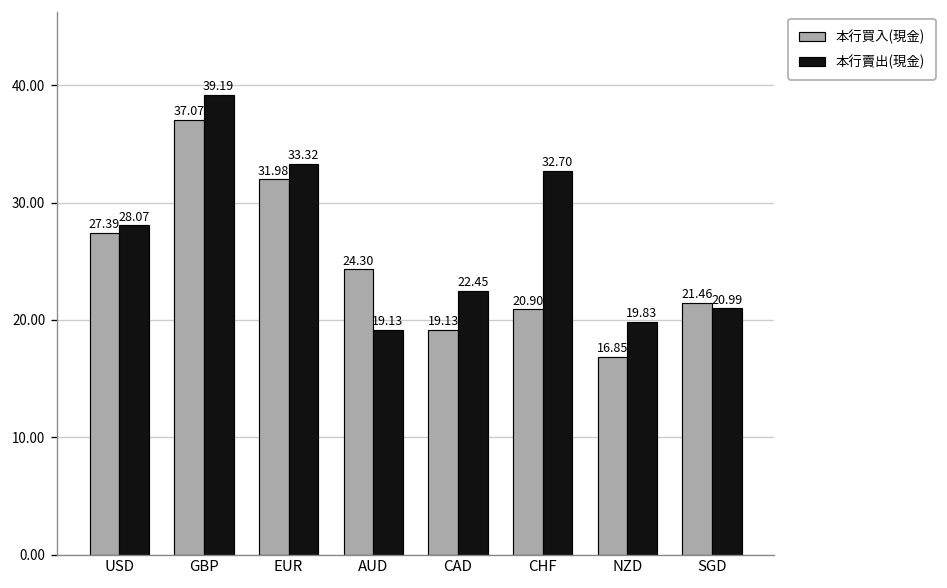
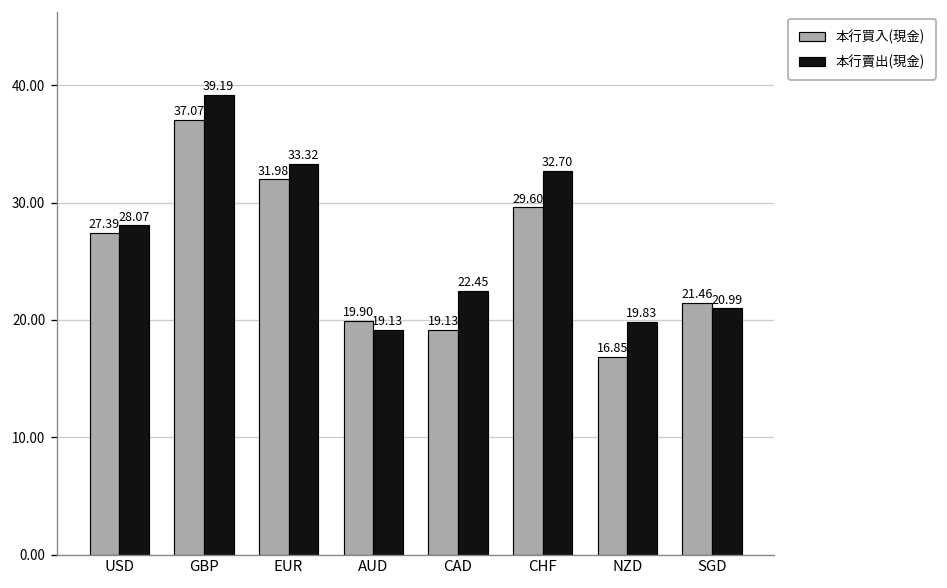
  {
    "本行買入(現金)": {
      "USD": 27.39,
      "GBP": 37.07,
      "EUR": 31.98,
-     "AUD": 24.30,
+     "AUD": 19.90,
      "CAD": 19.13,
-     "CHF": 20.90,
+     "CHF": 29.60,
      "NZD": 16.85,
      "SGD": 21.46
    },
    "本行賣出(現金)": {
      "USD": 28.07,
      "GBP": 39.19,
      "EUR": 33.32,
      "AUD": 19.13,
      "CAD": 22.45,
      "CHF": 32.70,
      "NZD": 19.83,
      "SGD": 20.99
    }
  }
